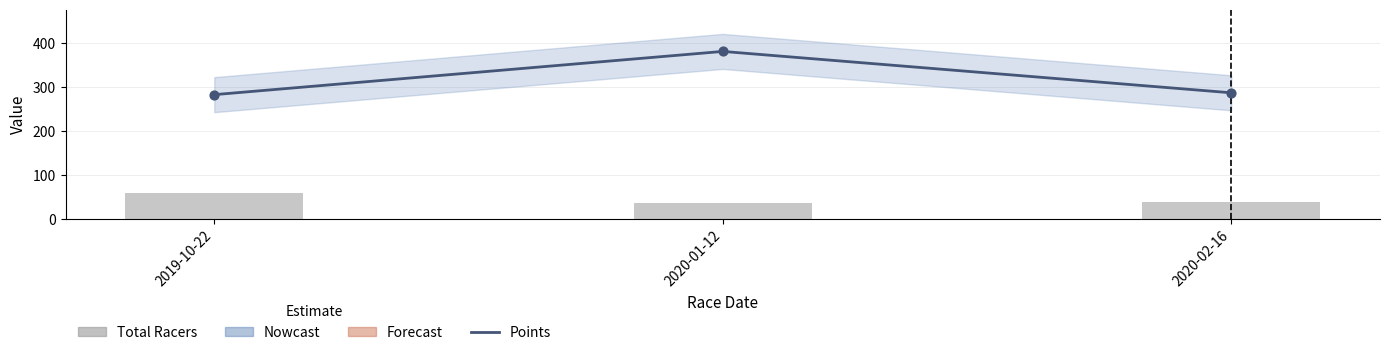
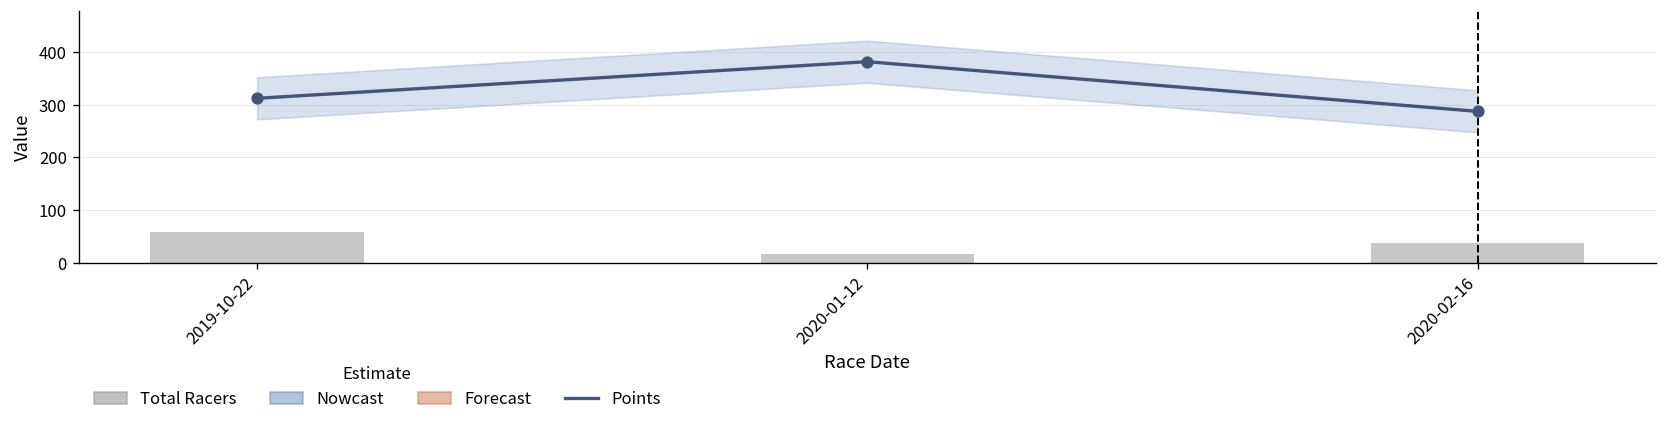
  {
    "Points": {
-     "2019-10-22": 280,
+     "2019-10-22": 310,
      "2020-01-12": 380,
      "2020-02-16": 290
    },
    "Total Racers": {
      "2019-10-22": 60,
-     "2020-01-12": 40,
+     "2020-01-12": 20,
      "2020-02-16": 40
    }
  }
